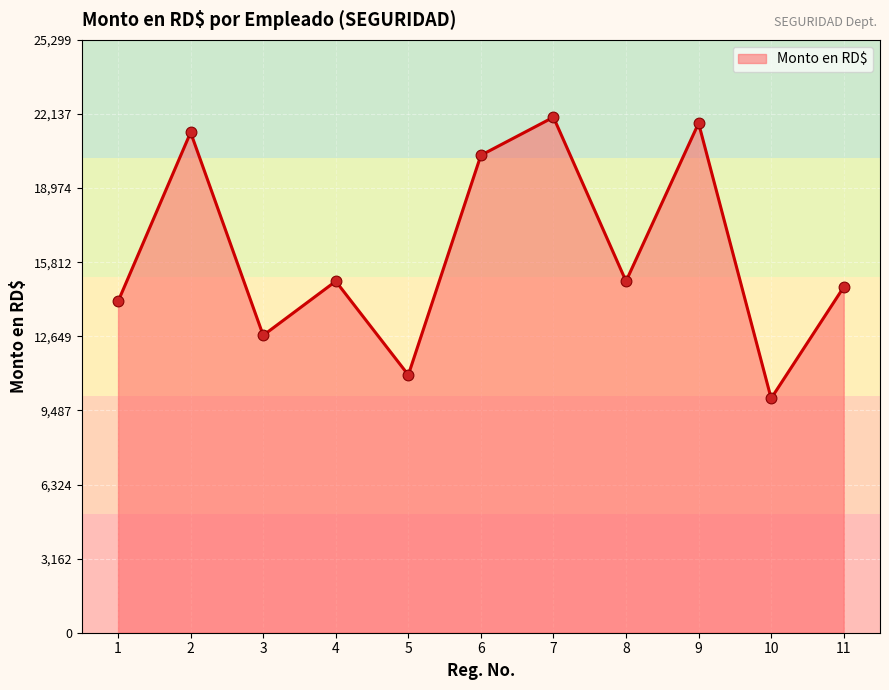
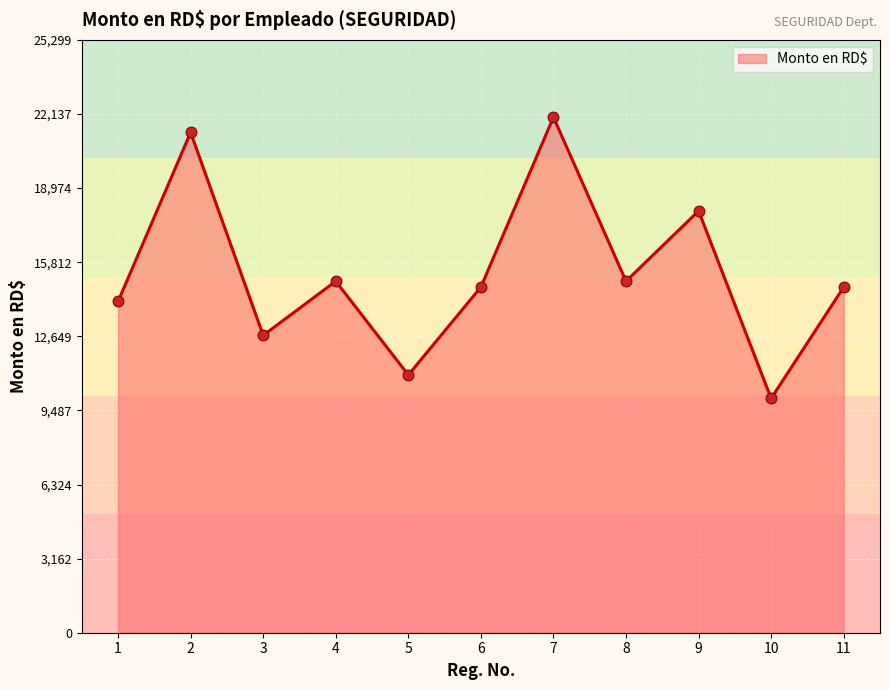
  {
    "1": "14,100",
    "2": "21,400",
    "3": "12,700",
    "4": "15,000",
    "5": "11,000",
-   "6": "20,400",
+   "6": "14,700",
    "7": "22,000",
    "8": "15,000",
-   "9": "21,700",
+   "9": "18,000",
    "10": "10,000",
    "11": "14,700"
  }
